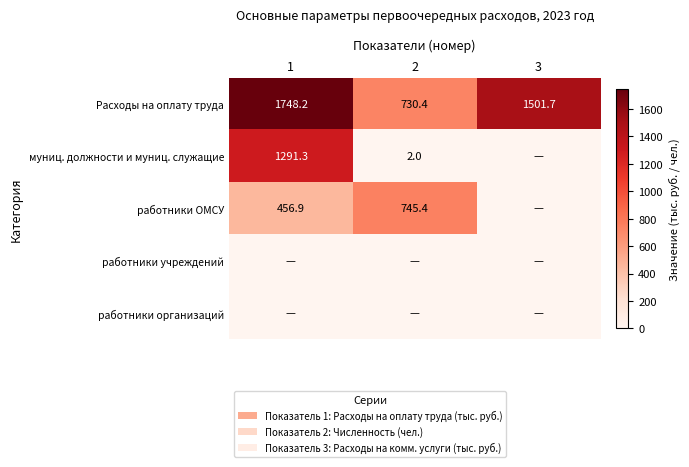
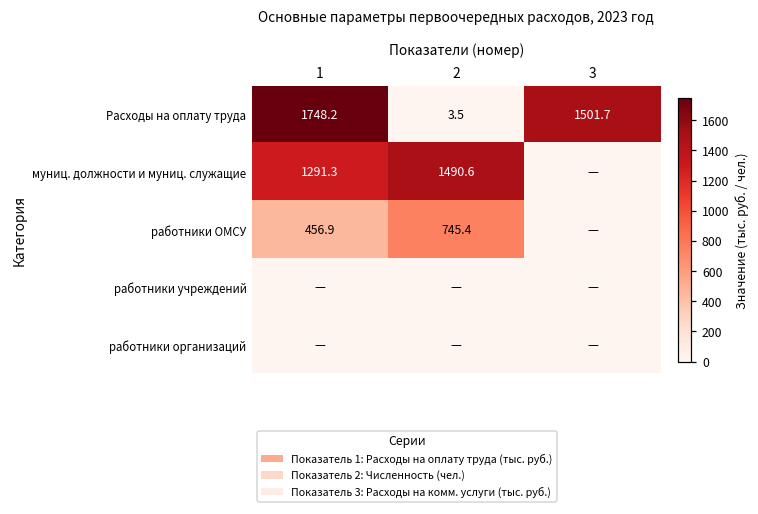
  {
    "Расходы на оплату труда": {
      "1": 1748.2,
-     "2": 730.4,
+     "2": 3.5,
      "3": 1501.7
    },
    "муниц. должности и муниц. служащие": {
      "1": 1291.3,
-     "2": 2.0
+     "2": 1490.6
    },
    "работники ОМСУ": {
      "1": 456.9,
      "2": 745.4
    }
  }
